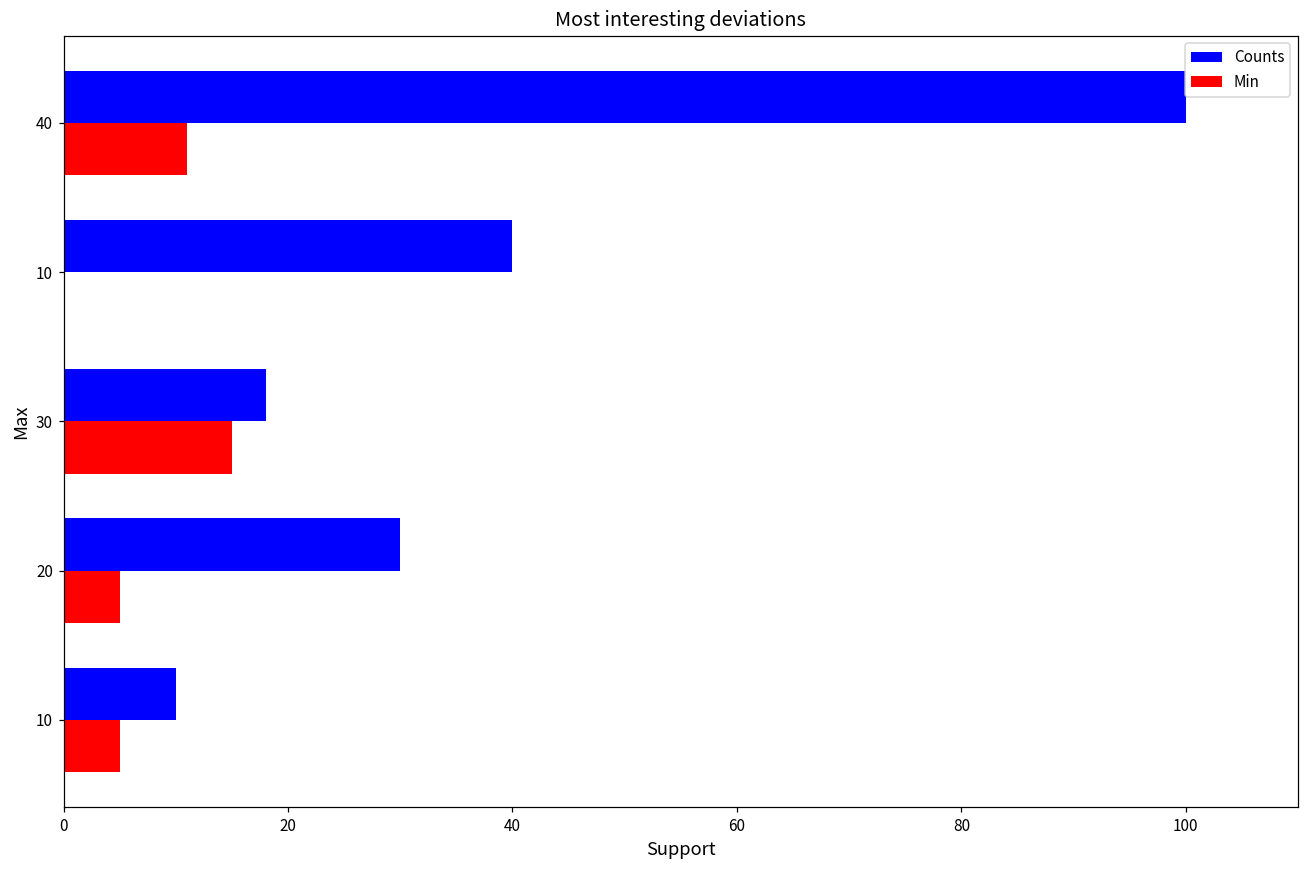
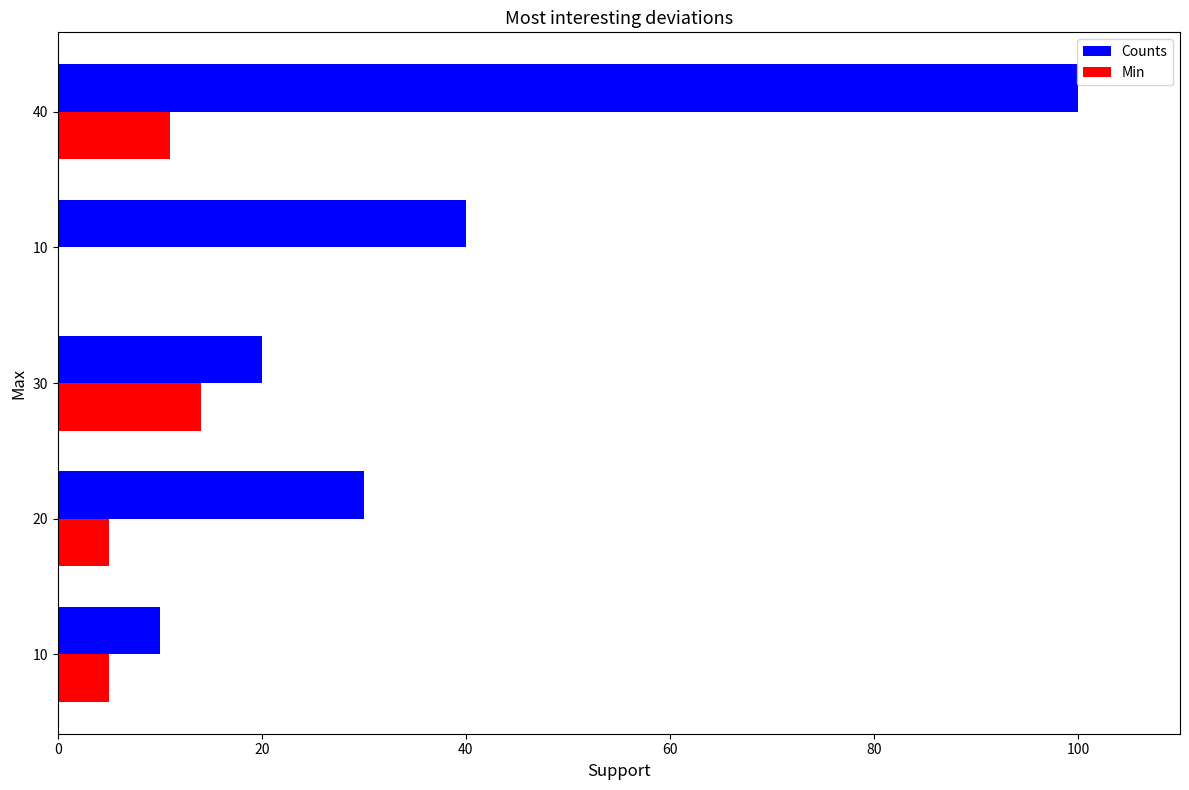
  {
    "Counts": {
      "40": 100,
-     "30": 18,
+     "30": 20,
      "20": 30
    },
    "Min": {
      "40": 11,
-     "30": 15,
+     "30": 14,
      "20": 5
    }
  }
